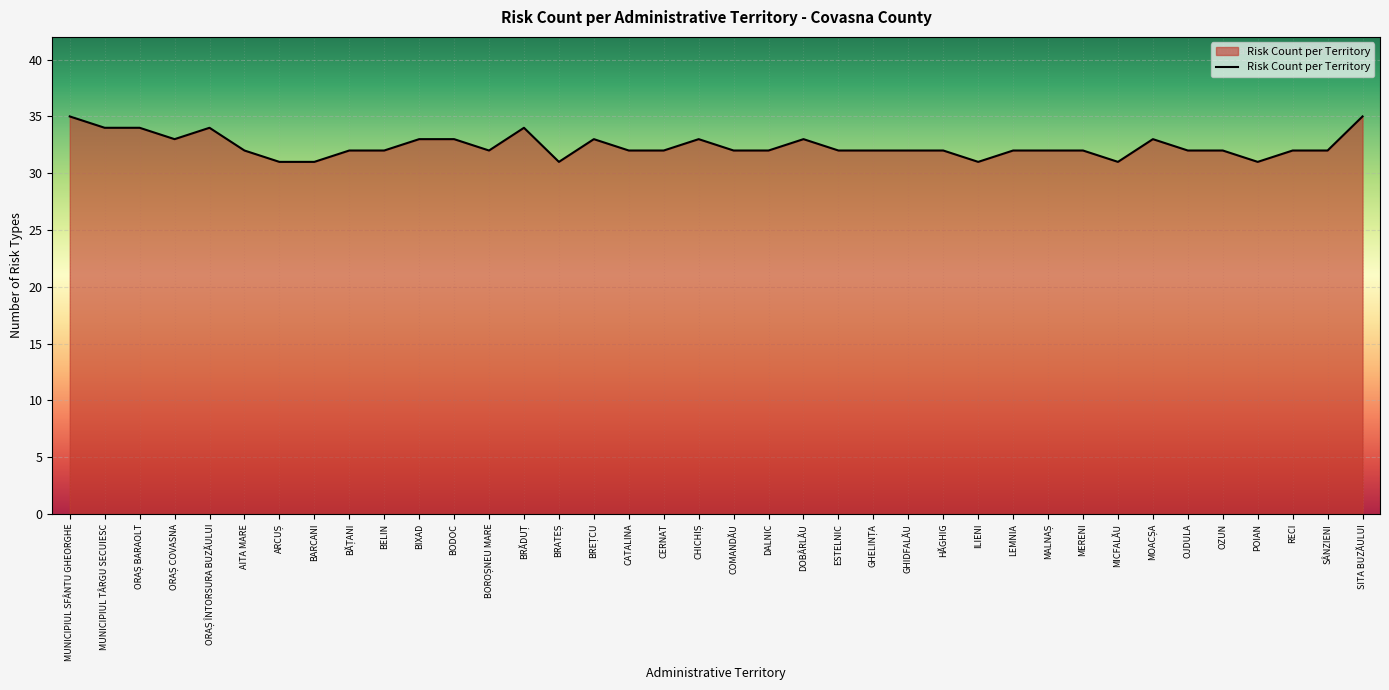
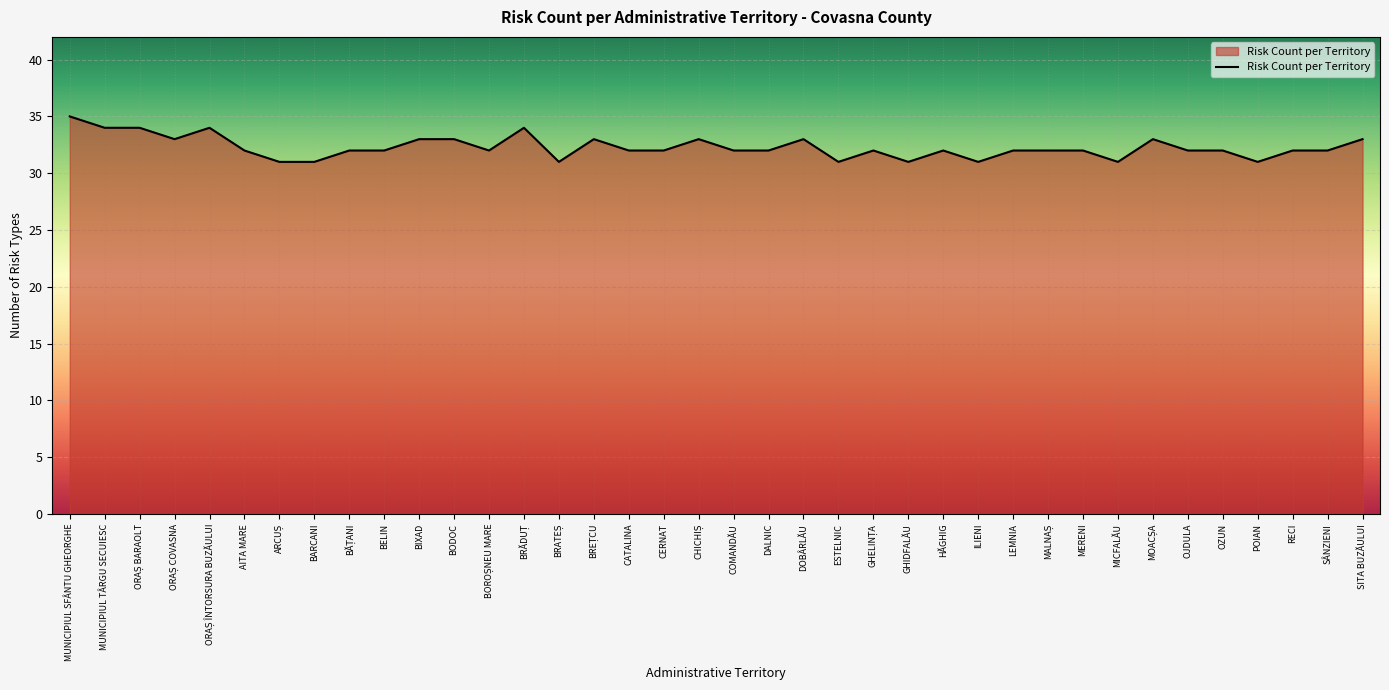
  {
    "MUNICIPIUL SFÂNTU GHEORGHE": 35,
    "MUNICIPIUL TÂRGU SECUIESC": 34,
    "ORAȘ BARAOLT": 34,
    "ORAȘ COVASNA": 33,
    "ORAȘ ÎNTORSURA BUZĂULUI": 34,
    "AITA MARE": 32,
    "ARCUȘ": 31,
    "BARCANI": 31,
    "BĂȚANI": 32,
    "BELIN": 32,
    "BIXAD": 33,
    "BODOC": 33,
    "BOROȘNEU MARE": 32,
    "BRĂDUȚ": 34,
    "BRATEȘ": 31,
    "BREȚCU": 33,
    "CATALINA": 32,
    "CERNAT": 32,
    "CHICHIȘ": 33,
    "COMANDĂU": 32,
    "DALNIC": 32,
    "DOBÂRLĂU": 33,
-   "ESTELNIC": 32,
+   "ESTELNIC": 31,
    "GHELINȚA": 32,
-   "GHIDFALĂU": 32,
+   "GHIDFALĂU": 31,
    "HĂGHIG": 32,
    "ILIENI": 31,
    "LEMNIA": 32,
    "MALNAȘ": 32,
    "MERENI": 32,
    "MICFALĂU": 31,
    "MOACȘA": 33,
    "OJDULA": 32,
    "OZUN": 32,
    "POIAN": 31,
    "RECI": 32,
    "SÂNZIENI": 32,
-   "SITA BUZĂULUI": 35
+   "SITA BUZĂULUI": 33
  }
